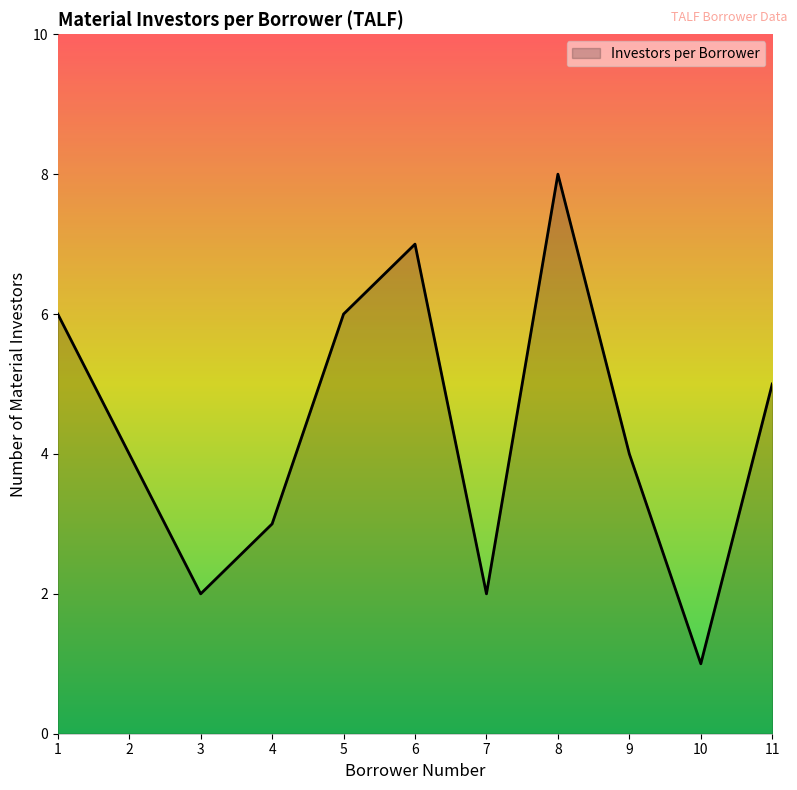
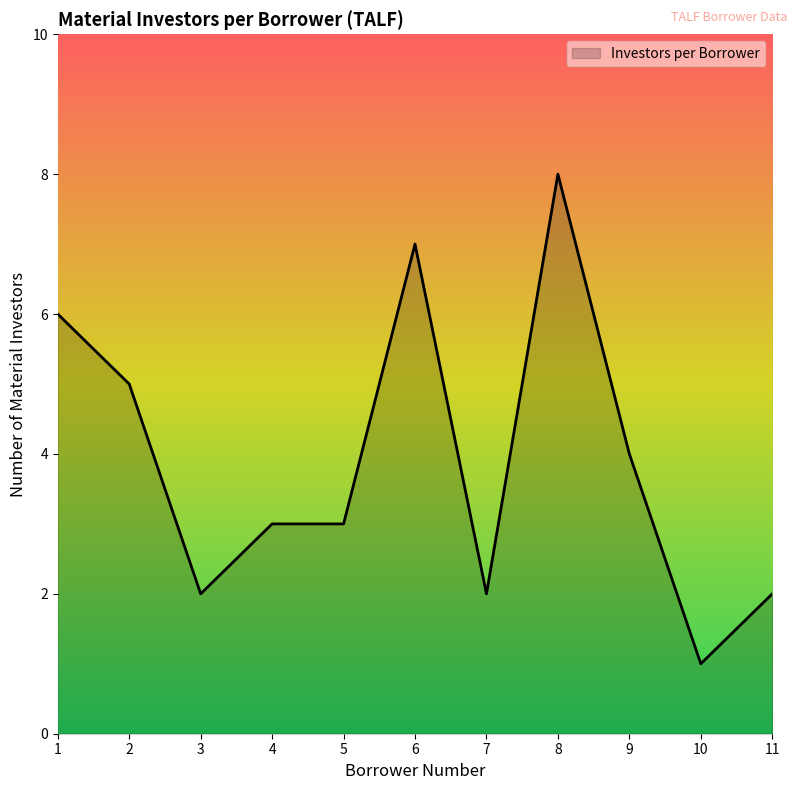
  {
    "1": 6,
-   "2": 4,
+   "2": 5,
    "3": 2,
    "4": 3,
-   "5": 6,
+   "5": 3,
    "6": 7,
    "7": 2,
    "8": 8,
    "9": 4,
    "10": 1,
-   "11": 5
+   "11": 2
  }
